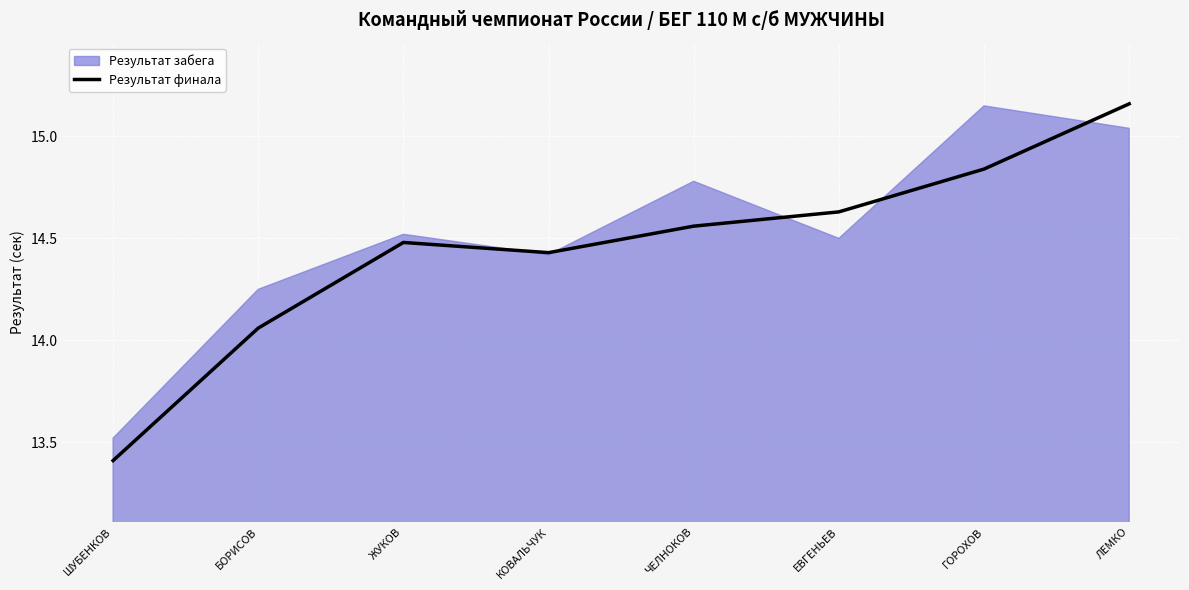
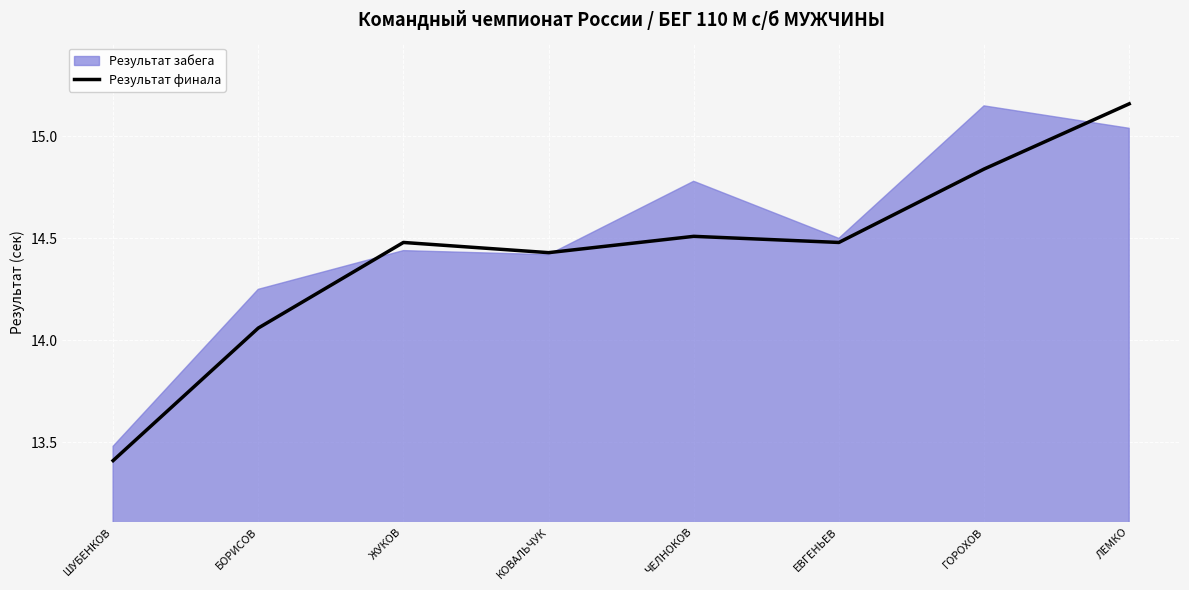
  {
    "Результат забега": {
-     "ШУБЕНКОВ": 13.52,
+     "ШУБЕНКОВ": 13.48,
      "БОРИСОВ": 14.25,
-     "ЖУКОВ": 14.52,
+     "ЖУКОВ": 14.44,
      "ЧЕЛНОКОВ": 14.78,
      "ЕВГЕНЬЕВ": 14.50,
      "ГОРОХОВ": 15.15,
      "ЛЕМКО": 15.04
    },
    "Результат финала": {
      "ШУБЕНКОВ": 13.41,
      "БОРИСОВ": 14.06,
      "ЖУКОВ": 14.48,
-     "ЧЕЛНОКОВ": 14.56,
-     "ЕВГЕНЬЕВ": 14.63,
+     "ЧЕЛНОКОВ": 14.51,
+     "ЕВГЕНЬЕВ": 14.48,
      "ГОРОХОВ": 14.84,
      "ЛЕМКО": 15.16
    }
  }
